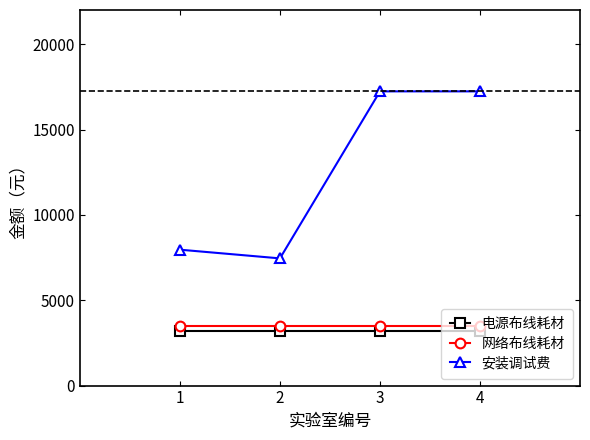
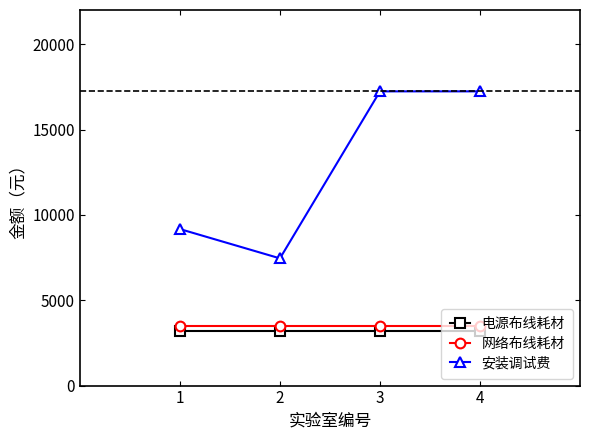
  {
    "电源布线耗材": {
      "1": 3200,
      "2": 3200,
      "3": 3200
    },
    "网络布线耗材": {
      "1": 3500,
      "2": 3500,
      "3": 3500
    },
    "安装调试费": {
-     "1": 8000,
+     "1": 9200,
      "2": 7500,
      "3": 17200,
      "4": 17200
    }
  }
